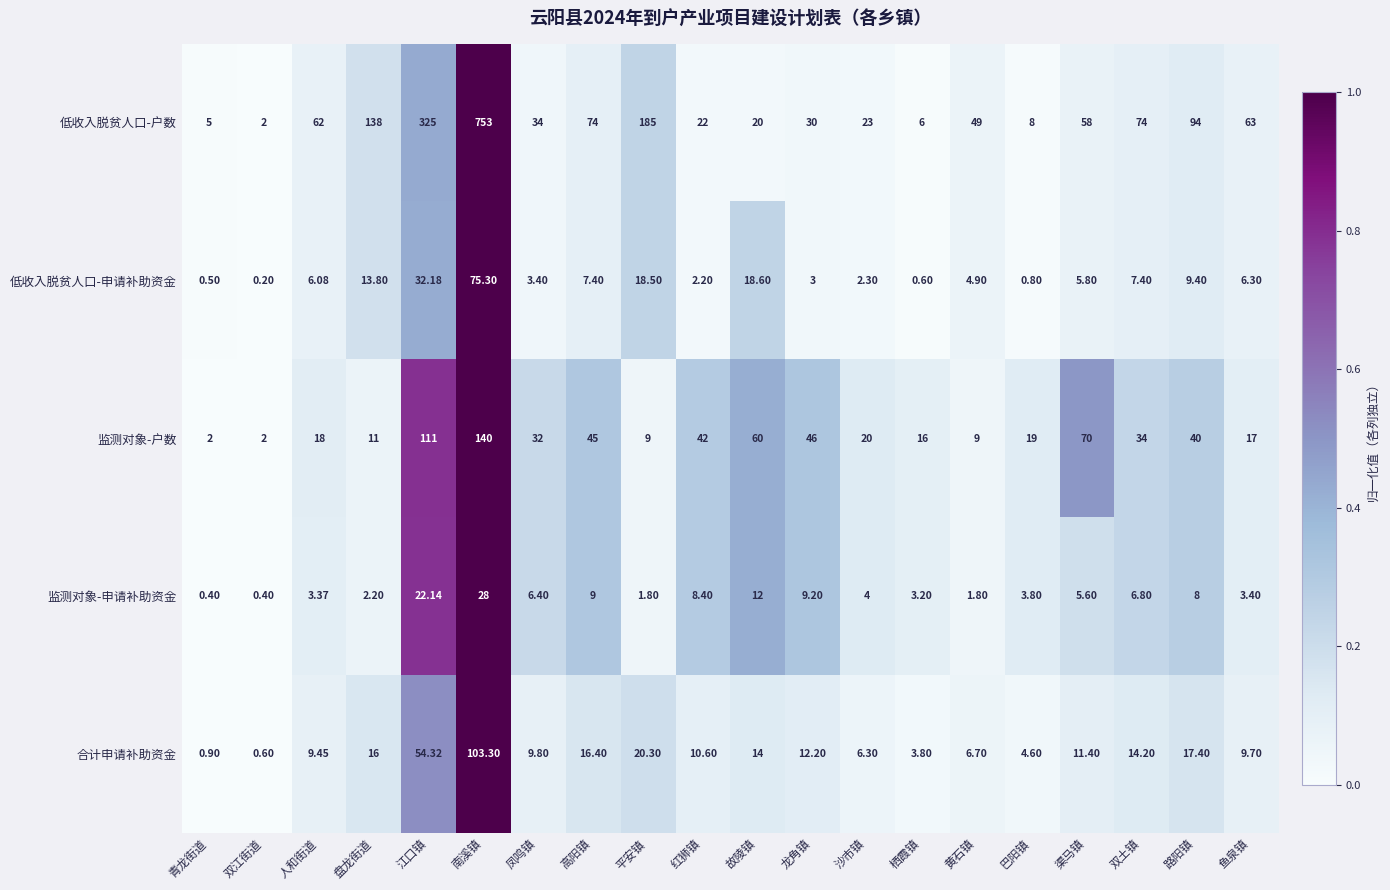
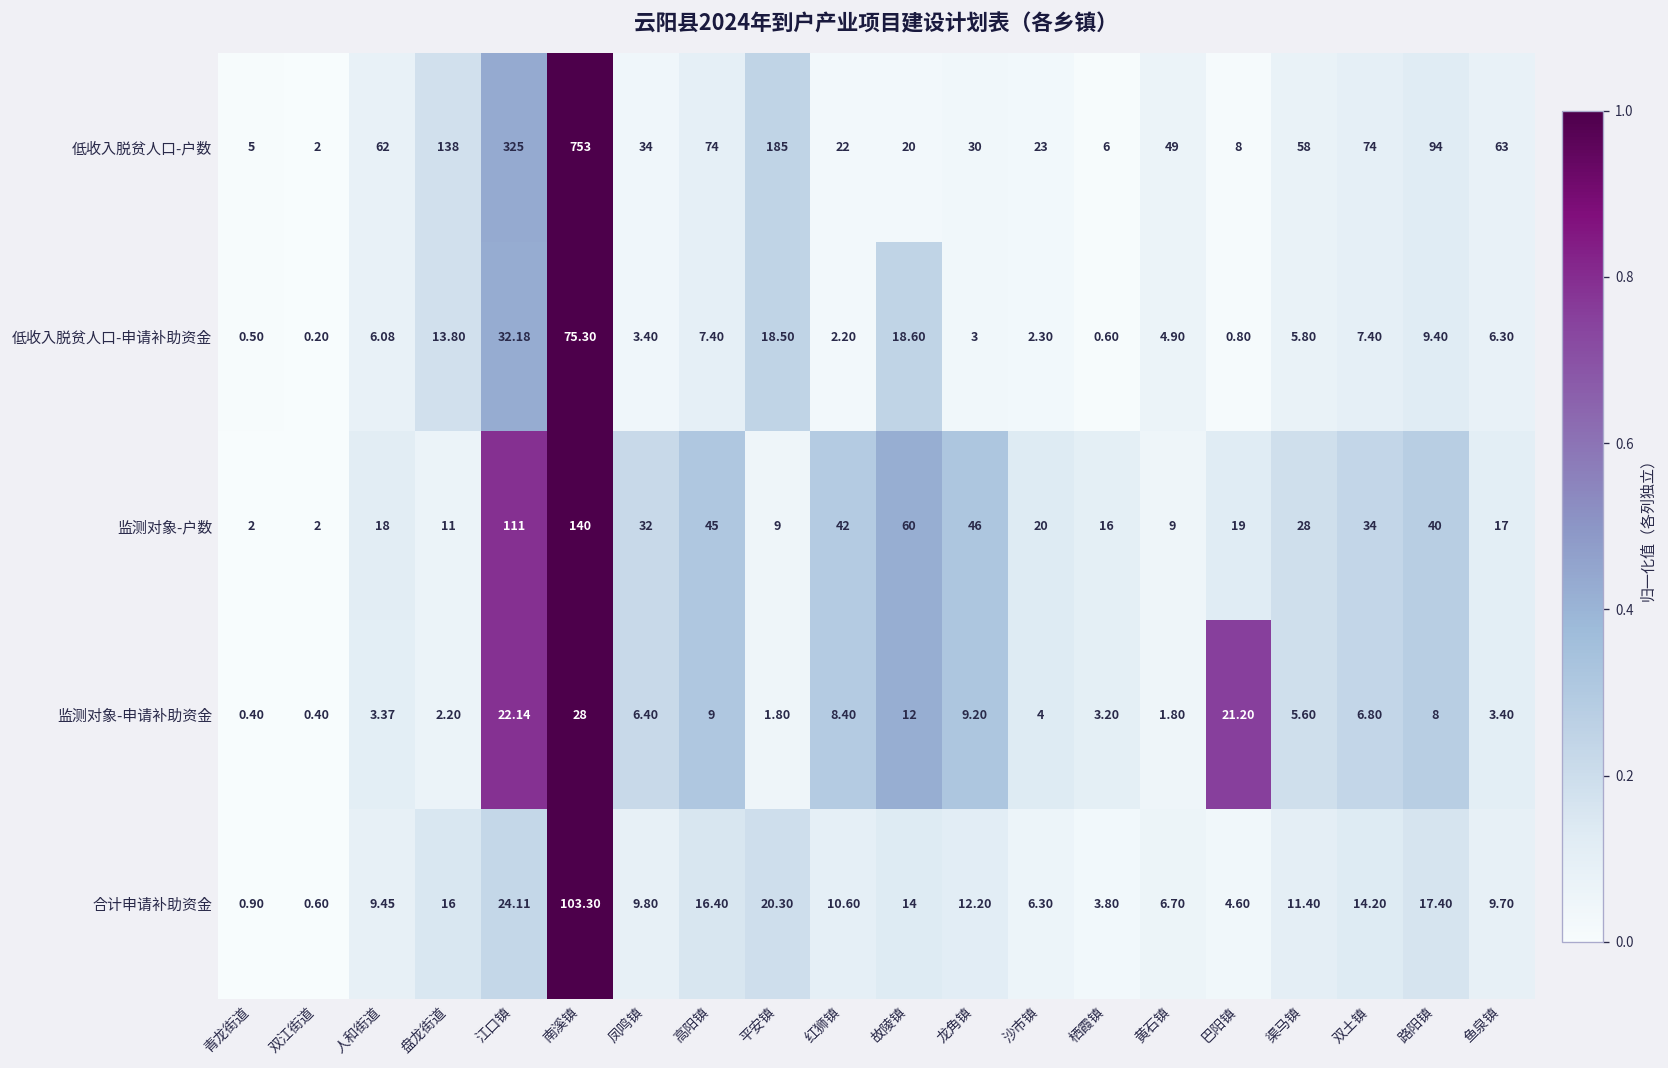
  {
    "低收入脱贫人口-户数": {
      "青龙街道": 5,
      "双江街道": 2,
      "人和街道": 62,
      "盘龙街道": 138,
      "江口镇": 325,
      "南溪镇": 753,
      "凤鸣镇": 34,
      "高阳镇": 74,
      "平安镇": 185,
      "红狮镇": 22,
      "故陵镇": 20,
      "龙角镇": 30,
      "沙市镇": 23,
      "栖霞镇": 6,
      "黄石镇": 49,
      "巴阳镇": 8,
      "渠马镇": 58,
      "双土镇": 74,
      "路阳镇": 94,
      "鱼泉镇": 63
    },
    "低收入脱贫人口-申请补助资金": {
      "青龙街道": 0.50,
      "双江街道": 0.20,
      "人和街道": 6.08,
      "盘龙街道": 13.80,
      "江口镇": 32.18,
      "南溪镇": 75.30,
      "凤鸣镇": 3.40,
      "高阳镇": 7.40,
      "平安镇": 18.50,
      "红狮镇": 2.20,
      "故陵镇": 18.60,
      "龙角镇": 3,
      "沙市镇": 2.30,
      "栖霞镇": 0.60,
      "黄石镇": 4.90,
      "巴阳镇": 0.80,
      "渠马镇": 5.80,
      "双土镇": 7.40,
      "路阳镇": 9.40,
      "鱼泉镇": 6.30
    },
    "监测对象-户数": {
      "青龙街道": 2,
      "双江街道": 2,
      "人和街道": 18,
      "盘龙街道": 11,
      "江口镇": 111,
      "南溪镇": 140,
      "凤鸣镇": 32,
      "高阳镇": 45,
      "平安镇": 9,
      "红狮镇": 42,
      "故陵镇": 60,
      "龙角镇": 46,
      "沙市镇": 20,
      "栖霞镇": 16,
      "黄石镇": 9,
      "巴阳镇": 19,
-     "渠马镇": 70,
+     "渠马镇": 28,
      "双土镇": 34,
      "路阳镇": 40,
      "鱼泉镇": 17
    },
    "监测对象-申请补助资金": {
      "青龙街道": 0.40,
      "双江街道": 0.40,
      "人和街道": 3.37,
      "盘龙街道": 2.20,
      "江口镇": 22.14,
      "南溪镇": 28,
      "凤鸣镇": 6.40,
      "高阳镇": 9,
      "平安镇": 1.80,
      "红狮镇": 8.40,
      "故陵镇": 12,
      "龙角镇": 9.20,
      "沙市镇": 4,
      "栖霞镇": 3.20,
      "黄石镇": 1.80,
-     "巴阳镇": 3.80,
+     "巴阳镇": 21.20,
      "渠马镇": 5.60,
      "双土镇": 6.80,
      "路阳镇": 8,
      "鱼泉镇": 3.40
    },
    "合计申请补助资金": {
      "青龙街道": 0.90,
      "双江街道": 0.60,
      "人和街道": 9.45,
      "盘龙街道": 16,
-     "江口镇": 54.32,
+     "江口镇": 24.11,
      "南溪镇": 103.30,
      "凤鸣镇": 9.80,
      "高阳镇": 16.40,
      "平安镇": 20.30,
      "红狮镇": 10.60,
      "故陵镇": 14,
      "龙角镇": 12.20,
      "沙市镇": 6.30,
      "栖霞镇": 3.80,
      "黄石镇": 6.70,
      "巴阳镇": 4.60,
      "渠马镇": 11.40,
      "双土镇": 14.20,
      "路阳镇": 17.40,
      "鱼泉镇": 9.70
    }
  }
